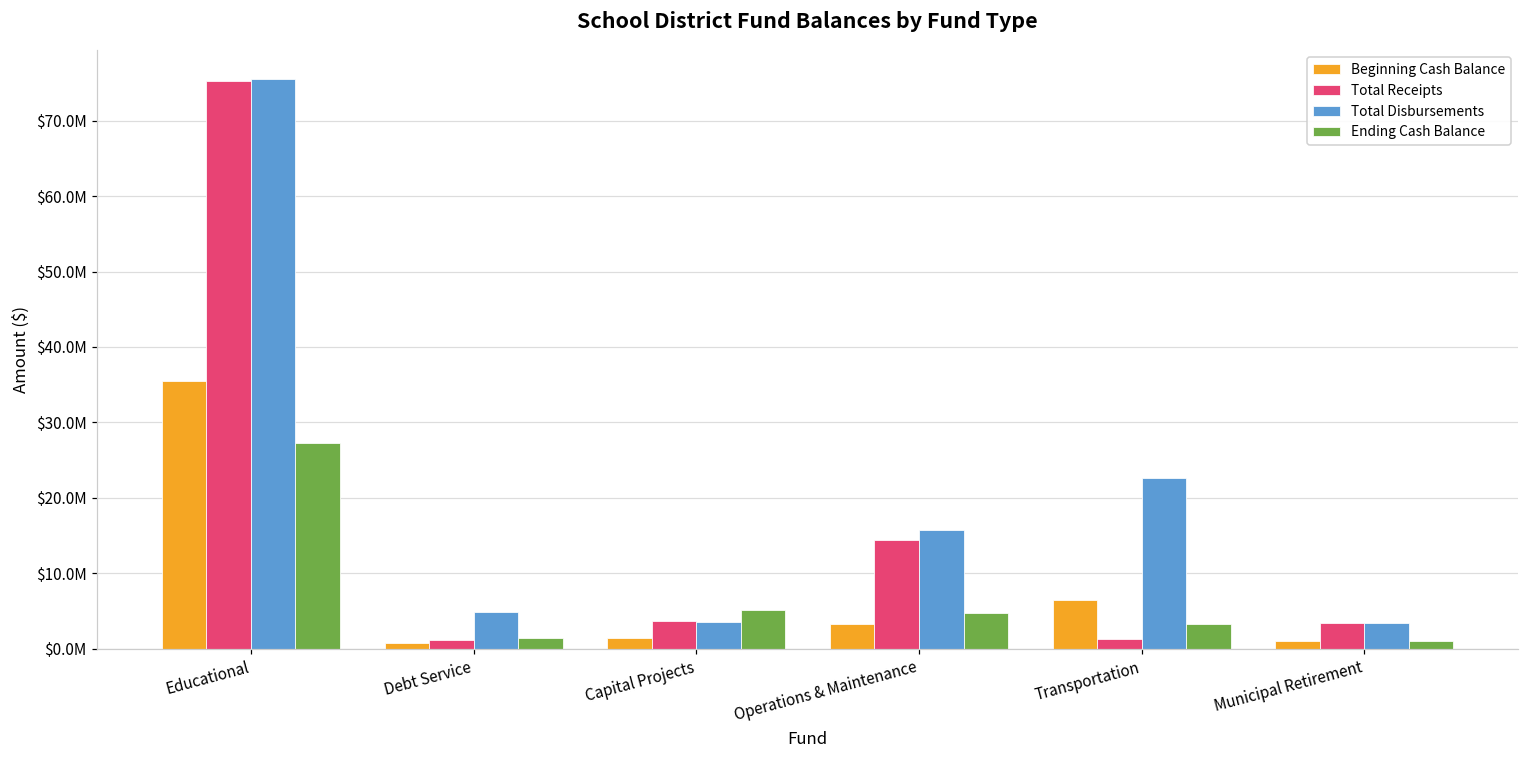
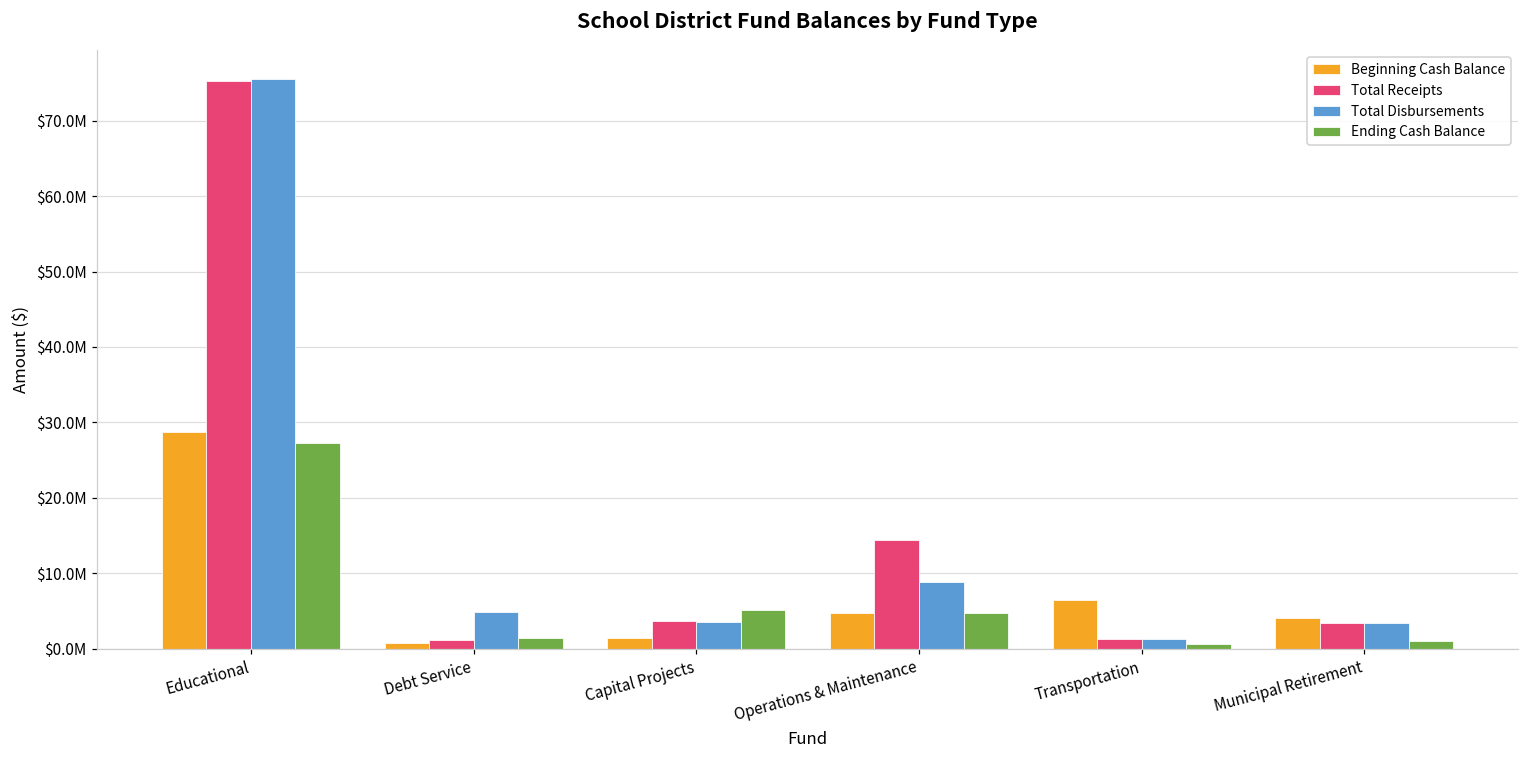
  {
    "Beginning Cash Balance": {
-     "Educational": "$35000000",
+     "Educational": "$29000000",
      "Debt Service": "$1000000",
      "Capital Projects": "$1000000",
-     "Operations & Maintenance": "$3000000",
+     "Operations & Maintenance": "$5000000",
      "Transportation": "$6000000",
-     "Municipal Retirement": "$1000000"
+     "Municipal Retirement": "$4000000"
    },
    "Total Receipts": {
      "Educational": "$75000000",
      "Debt Service": "$1000000",
      "Capital Projects": "$4000000",
      "Operations & Maintenance": "$14000000",
      "Transportation": "$1000000",
      "Municipal Retirement": "$3000000"
    },
    "Total Disbursements": {
      "Educational": "$76000000",
      "Debt Service": "$5000000",
      "Capital Projects": "$4000000",
-     "Operations & Maintenance": "$16000000",
-     "Transportation": "$23000000",
+     "Operations & Maintenance": "$9000000",
+     "Transportation": "$1000000",
      "Municipal Retirement": "$3000000"
    },
    "Ending Cash Balance": {
      "Educational": "$27000000",
      "Debt Service": "$1000000",
      "Capital Projects": "$5000000",
      "Operations & Maintenance": "$5000000",
-     "Transportation": "$3000000",
+     "Transportation": "$1000000",
      "Municipal Retirement": "$1000000"
    }
  }
